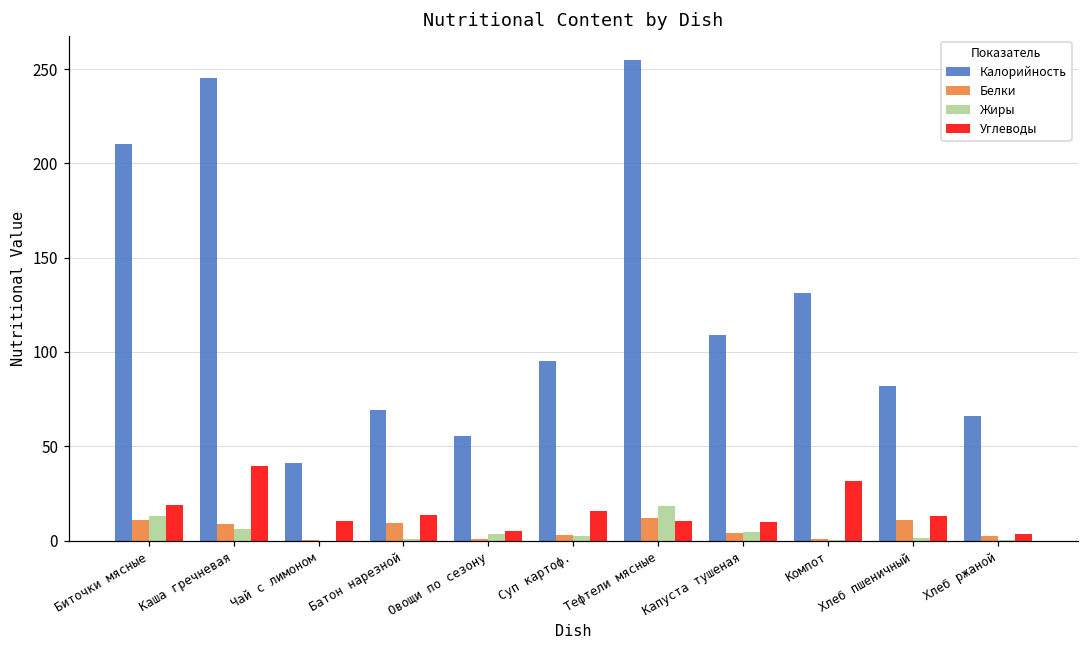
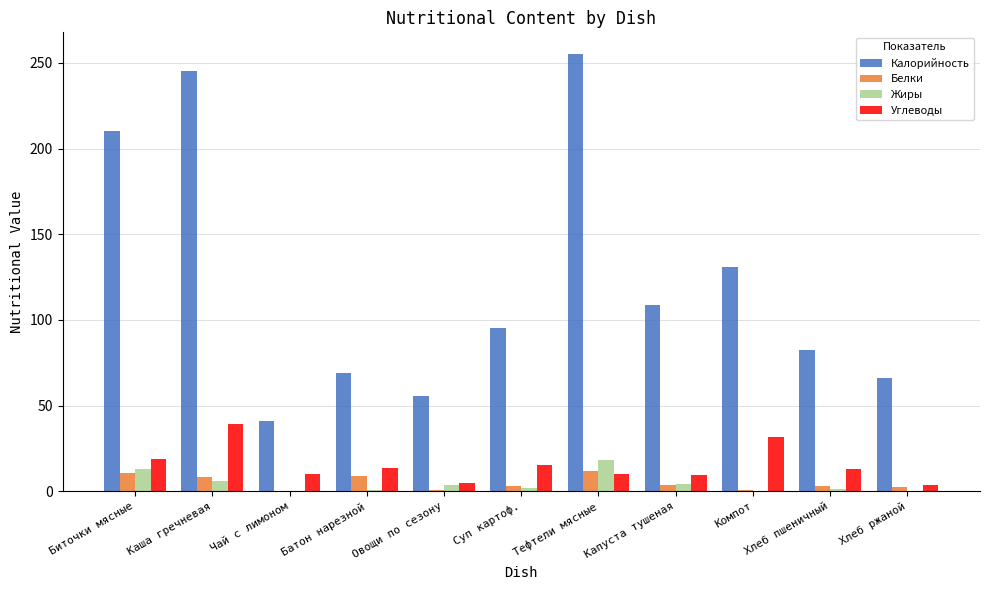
  {
    "Калорийность": {
      "Биточки мясные": 210,
      "Каша гречневая": 245,
      "Чай с лимоном": 41,
      "Батон нарезной": 69,
      "Овощи по сезону": 56,
      "Суп картоф.": 95,
      "Тефтели мясные": 255,
      "Капуста тушеная": 109,
      "Компот": 131,
      "Хлеб пшеничный": 82,
      "Хлеб ржаной": 66
    },
    "Белки": {
      "Биточки мясные": 11,
      "Каша гречневая": 9,
      "Батон нарезной": 9,
      "Суп картоф.": 3,
      "Тефтели мясные": 12,
      "Капуста тушеная": 4,
-     "Хлеб пшеничный": 11,
+     "Хлеб пшеничный": 3,
      "Хлеб ржаной": 2
    },
    "Жиры": {
      "Биточки мясные": 13,
      "Каша гречневая": 6,
      "Чай с лимоном": 0,
      "Овощи по сезону": 4,
      "Суп картоф.": 2,
      "Тефтели мясные": 19,
      "Капуста тушеная": 4
    },
    "Углеводы": {
      "Биточки мясные": 19,
      "Каша гречневая": 39,
      "Чай с лимоном": 10,
      "Батон нарезной": 14,
      "Овощи по сезону": 5,
      "Суп картоф.": 16,
      "Тефтели мясные": 10,
      "Капуста тушеная": 10,
      "Компот": 32,
      "Хлеб пшеничный": 13,
      "Хлеб ржаной": 4
    }
  }
